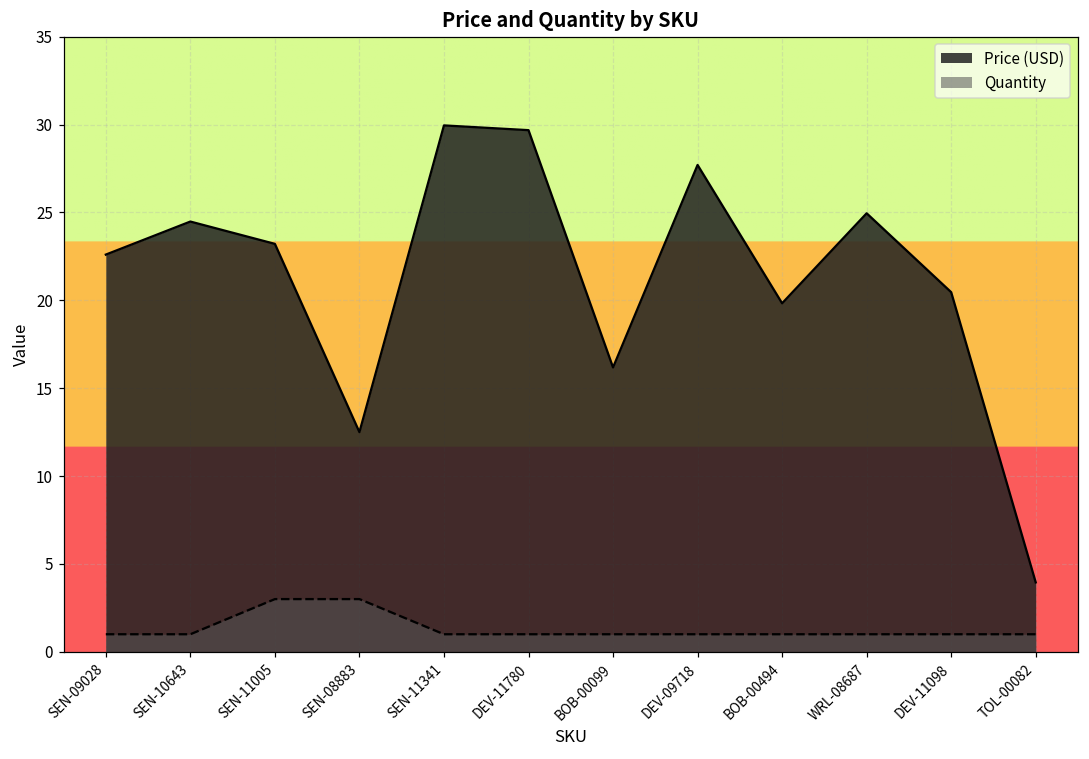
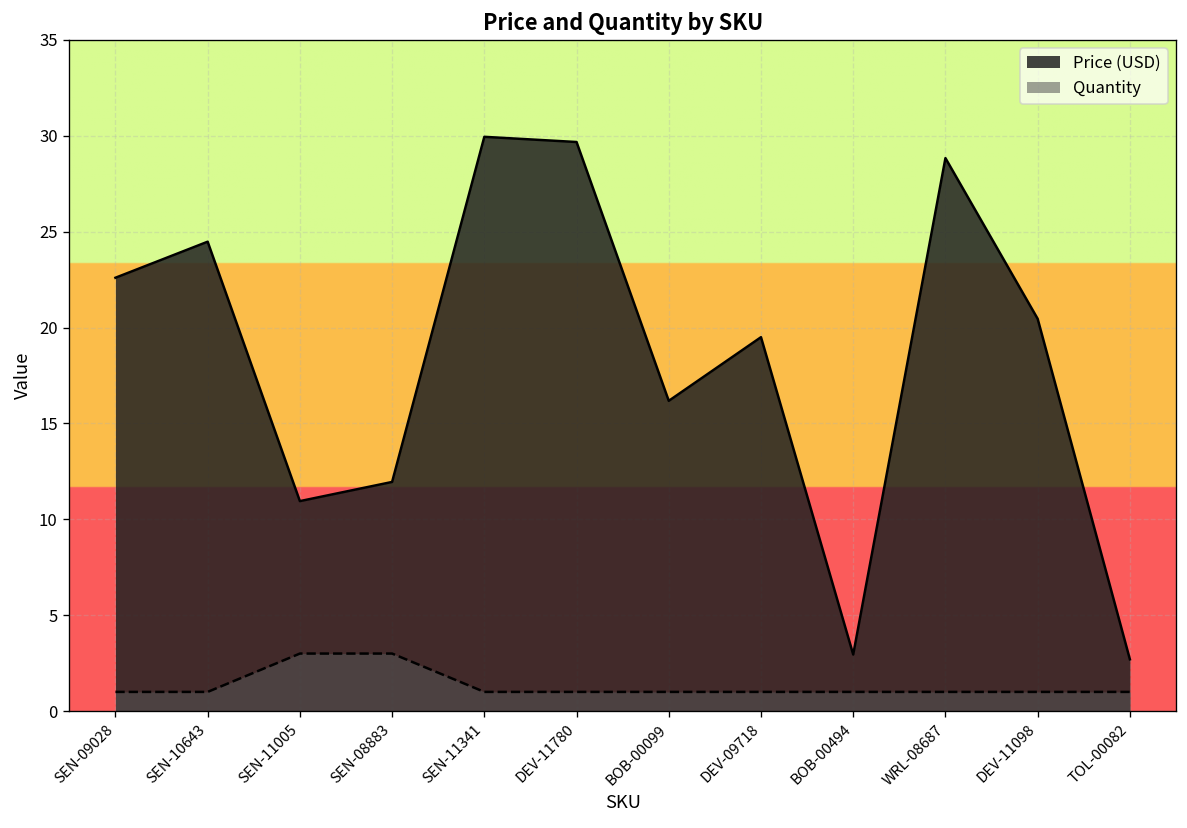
  {
    "Price (USD)": {
      "SEN-09028": 22.6,
      "SEN-10643": 24.5,
-     "SEN-11005": 23.2,
-     "SEN-08883": 12.5,
+     "SEN-11005": 11.0,
+     "SEN-08883": 12.0,
      "SEN-11341": 30.0,
      "DEV-11780": 29.7,
      "BOB-00099": 16.2,
-     "DEV-09718": 27.7,
-     "BOB-00494": 19.8,
-     "WRL-08687": 25.0,
+     "DEV-09718": 19.5,
+     "BOB-00494": 3.0,
+     "WRL-08687": 28.8,
      "DEV-11098": 20.5,
-     "TOL-00082": 4.0
+     "TOL-00082": 2.7
    },
    "Quantity": {
      "SEN-09028": 1.0,
      "SEN-10643": 1.0,
      "SEN-11005": 3.0,
      "SEN-08883": 3.0,
      "SEN-11341": 1.0,
      "DEV-11780": 1.0,
      "BOB-00099": 1.0,
      "DEV-09718": 1.0,
      "BOB-00494": 1.0,
      "WRL-08687": 1.0,
      "DEV-11098": 1.0,
      "TOL-00082": 1.0
    }
  }
